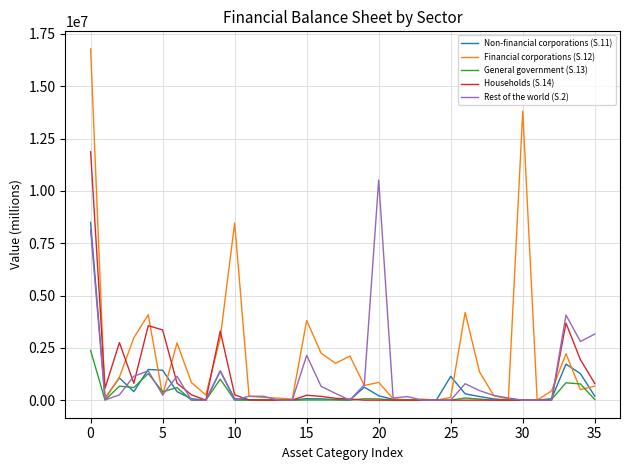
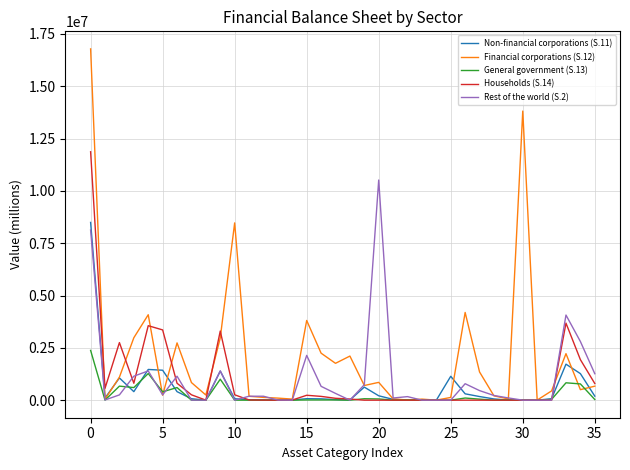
  {
    "Non-financial corporations (S.11)": {
      "0": 8500000,
      "5": 1400000,
      "20": 200000,
      "25": 1100000,
      "35": 200000
    },
    "Financial corporations (S.12)": {
      "0": 16800000,
      "10": 8500000,
      "15": 3800000,
      "20": 900000,
      "25": 100000,
      "30": 13800000,
      "35": 700000
    },
    "General government (S.13)": {
      "0": 2400000,
      "5": 400000,
      "35": 0
    },
    "Households (S.14)": {
      "0": 11900000,
      "5": 3400000,
      "10": 300000,
      "15": 200000,
      "35": 800000
    },
    "Rest of the world (S.2)": {
      "0": 8100000,
      "15": 2100000,
      "20": 10500000,
-     "35": 3200000
+     "35": 1300000
    }
  }
